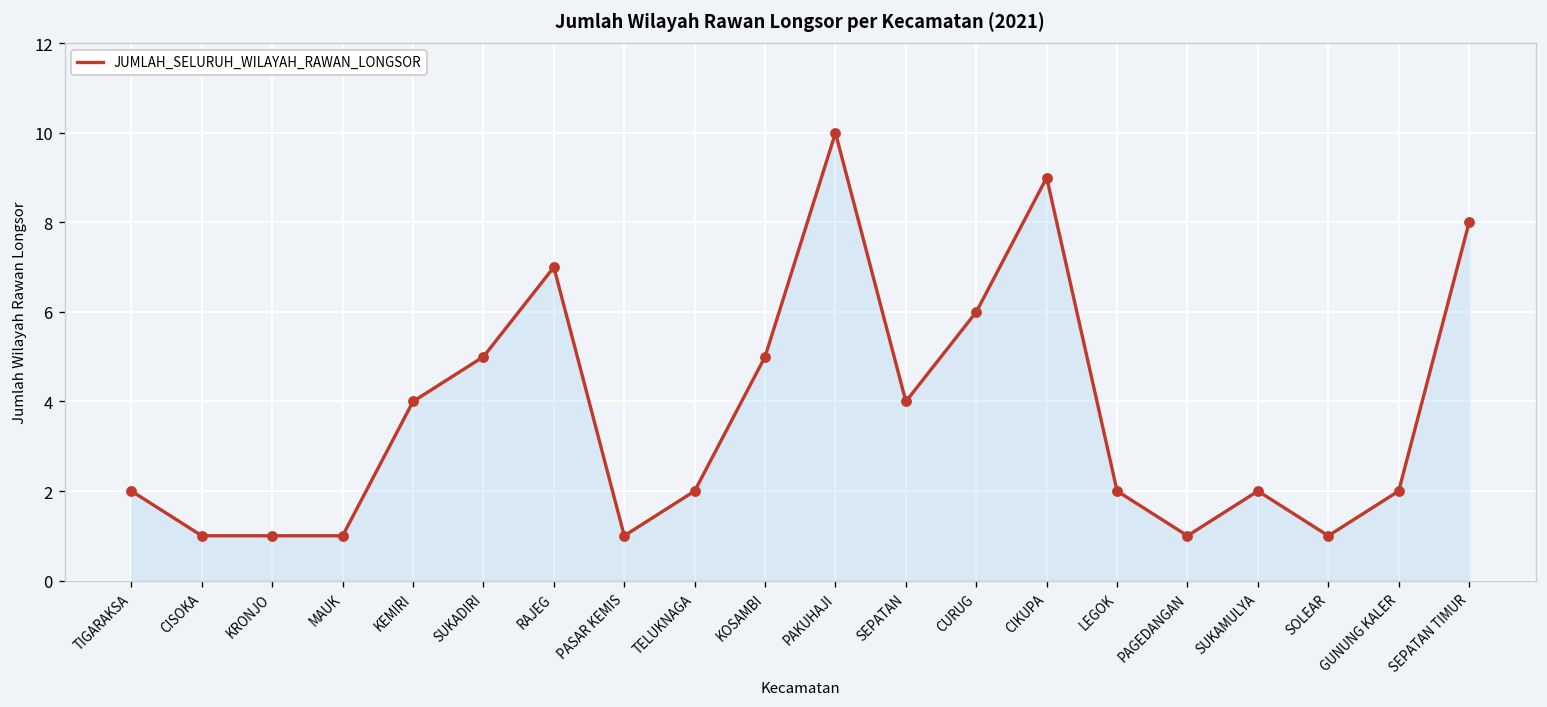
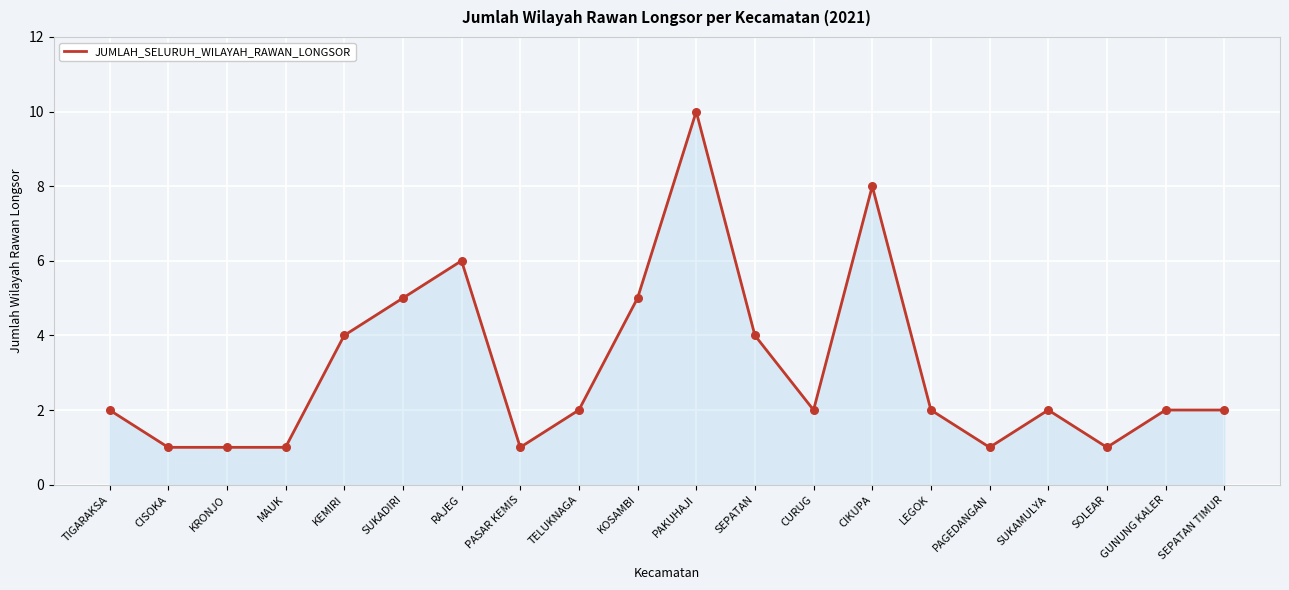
  {
    "TIGARAKSA": 2,
    "CISOKA": 1,
    "KRONJO": 1,
    "MAUK": 1,
    "KEMIRI": 4,
    "SUKADIRI": 5,
-   "RAJEG": 7,
+   "RAJEG": 6,
    "PASAR KEMIS": 1,
    "TELUKNAGA": 2,
    "KOSAMBI": 5,
    "PAKUHAJI": 10,
    "SEPATAN": 4,
-   "CURUG": 6,
-   "CIKUPA": 9,
+   "CURUG": 2,
+   "CIKUPA": 8,
    "LEGOK": 2,
    "PAGEDANGAN": 1,
    "SUKAMULYA": 2,
    "SOLEAR": 1,
    "GUNUNG KALER": 2,
-   "SEPATAN TIMUR": 8
+   "SEPATAN TIMUR": 2
  }
